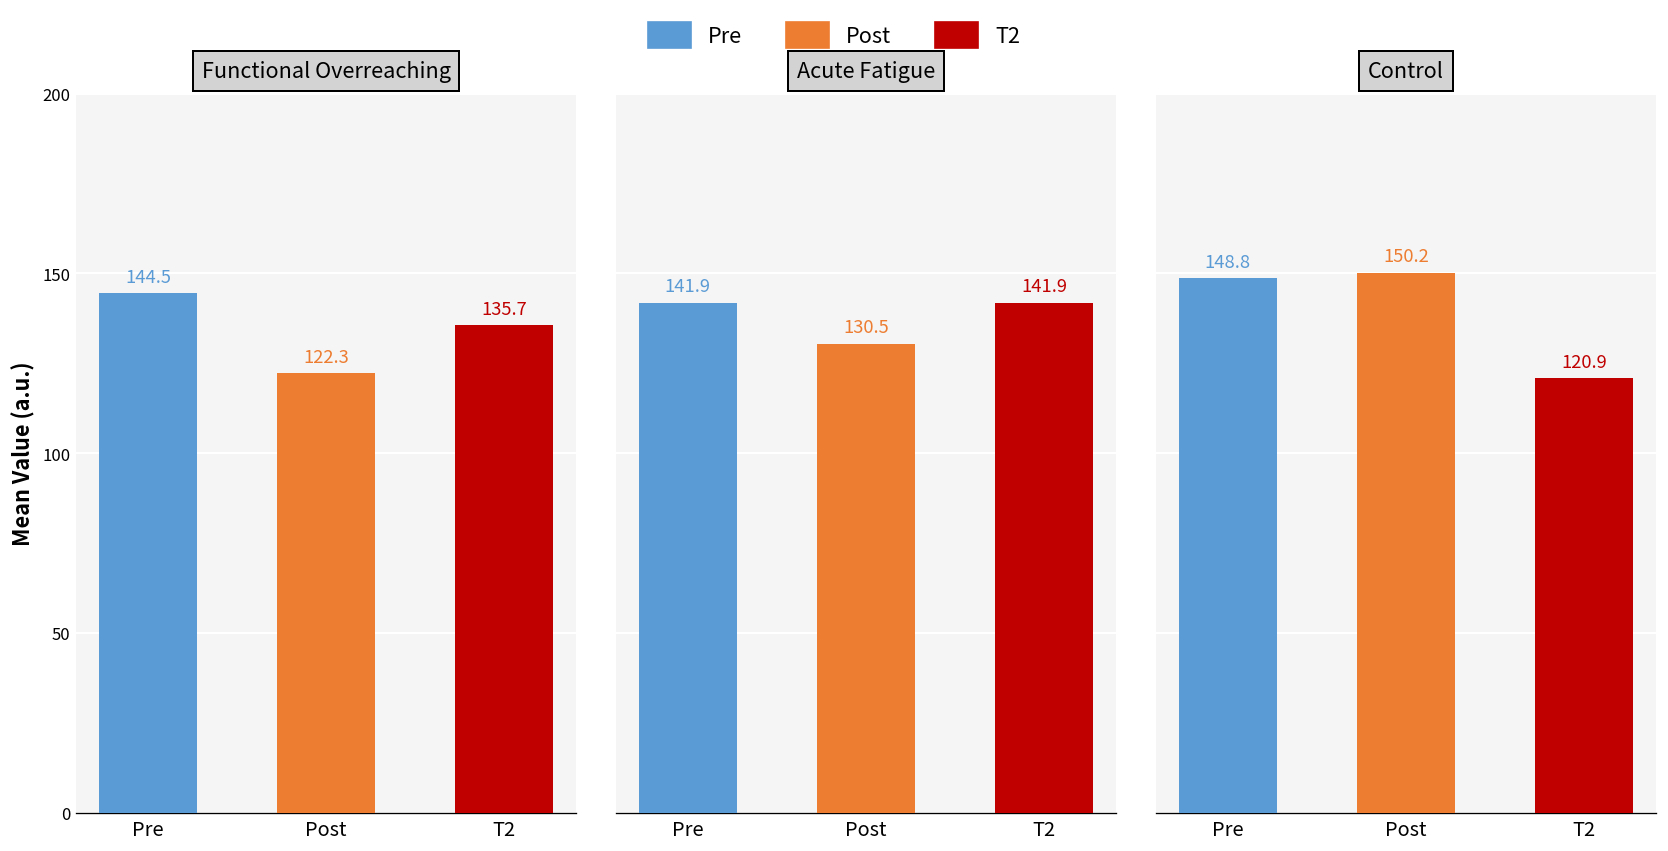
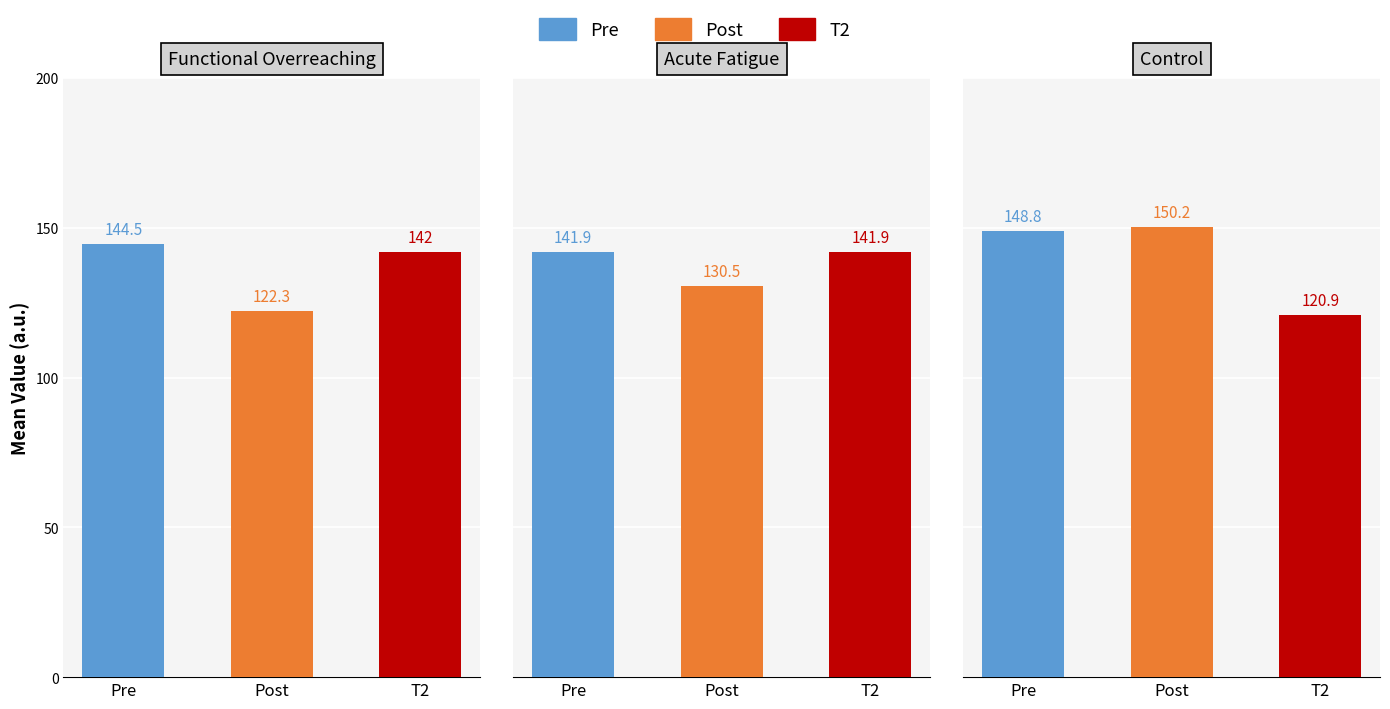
  {
    "Functional Overreaching": {
      "Pre": 144.5,
      "Post": 122.3,
-     "T2": 135.7
+     "T2": 142
    },
    "Acute Fatigue": {
      "Pre": 141.9,
      "Post": 130.5,
      "T2": 141.9
    },
    "Control": {
      "Pre": 148.8,
      "Post": 150.2,
      "T2": 120.9
    }
  }
